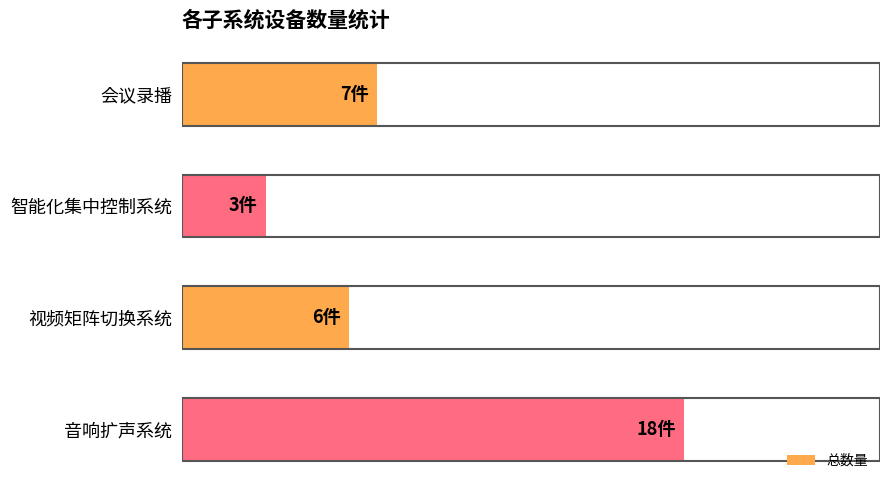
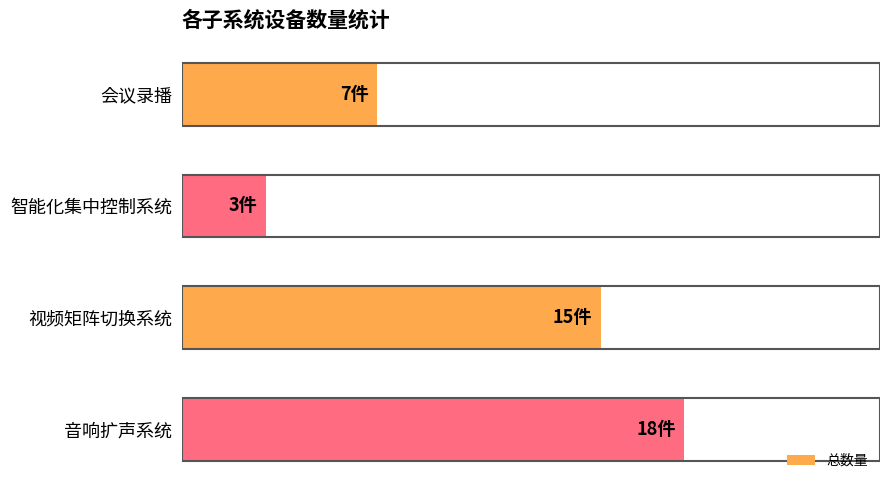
  {
    "会议录播": "7件",
    "智能化集中控制系统": "3件",
-   "视频矩阵切换系统": "6件",
+   "视频矩阵切换系统": "15件",
    "音响扩声系统": "18件"
  }
